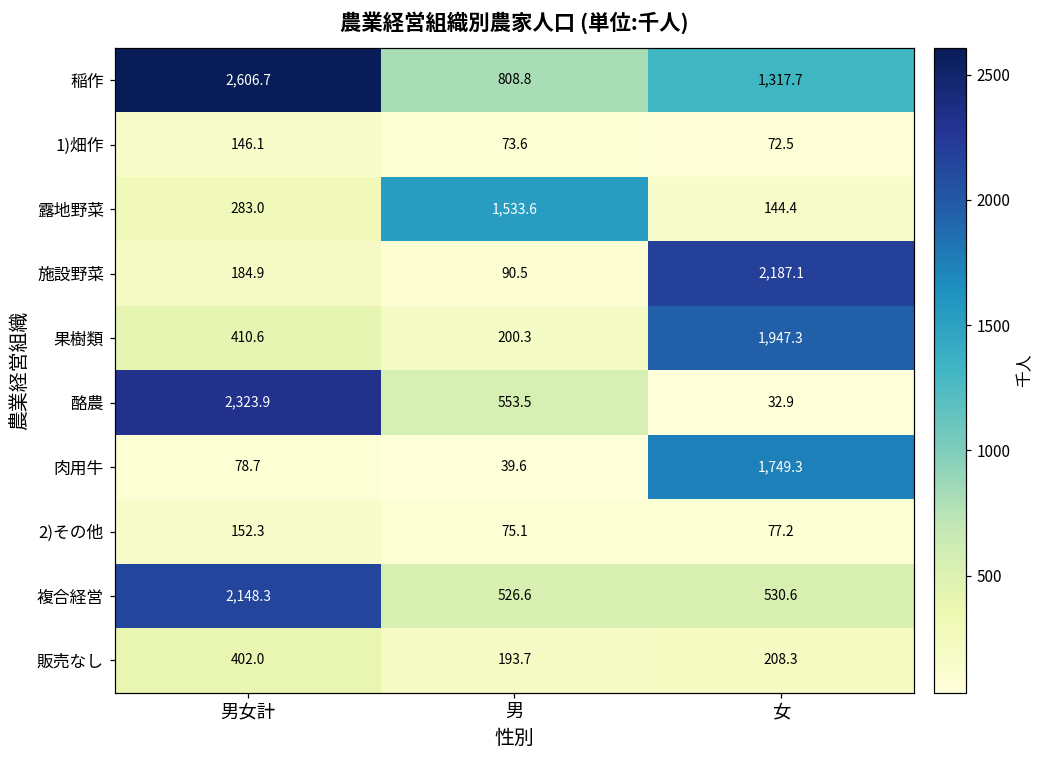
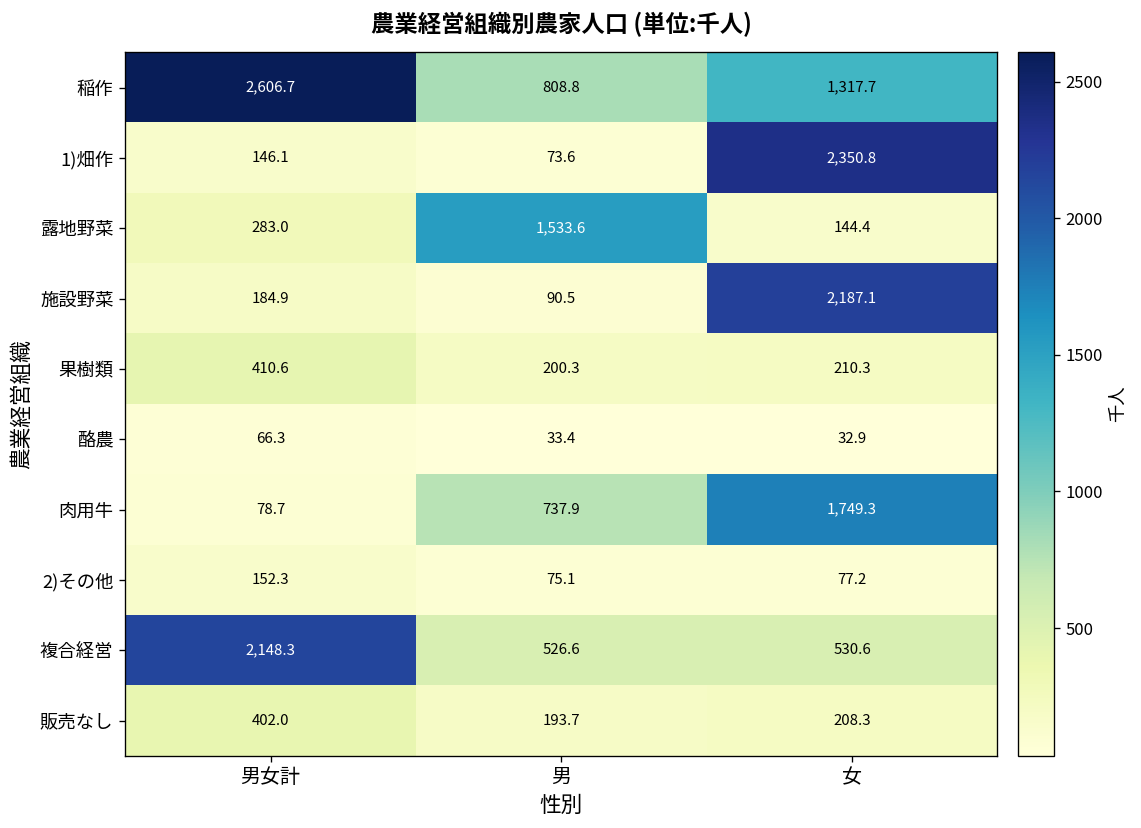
  {
    "稲作": {
      "男女計": "2,606.7",
      "男": "808.8",
      "女": "1,317.7"
    },
    "1)畑作": {
      "男女計": "146.1",
      "男": "73.6",
-     "女": "72.5"
+     "女": "2,350.8"
    },
    "露地野菜": {
      "男女計": "283.0",
      "男": "1,533.6",
      "女": "144.4"
    },
    "施設野菜": {
      "男女計": "184.9",
      "男": "90.5",
      "女": "2,187.1"
    },
    "果樹類": {
      "男女計": "410.6",
      "男": "200.3",
-     "女": "1,947.3"
+     "女": "210.3"
    },
    "酪農": {
-     "男女計": "2,323.9",
-     "男": "553.5",
+     "男女計": "66.3",
+     "男": "33.4",
      "女": "32.9"
    },
    "肉用牛": {
      "男女計": "78.7",
-     "男": "39.6",
+     "男": "737.9",
      "女": "1,749.3"
    },
    "2)その他": {
      "男女計": "152.3",
      "男": "75.1",
      "女": "77.2"
    },
    "複合経営": {
      "男女計": "2,148.3",
      "男": "526.6",
      "女": "530.6"
    },
    "販売なし": {
      "男女計": "402.0",
      "男": "193.7",
      "女": "208.3"
    }
  }
